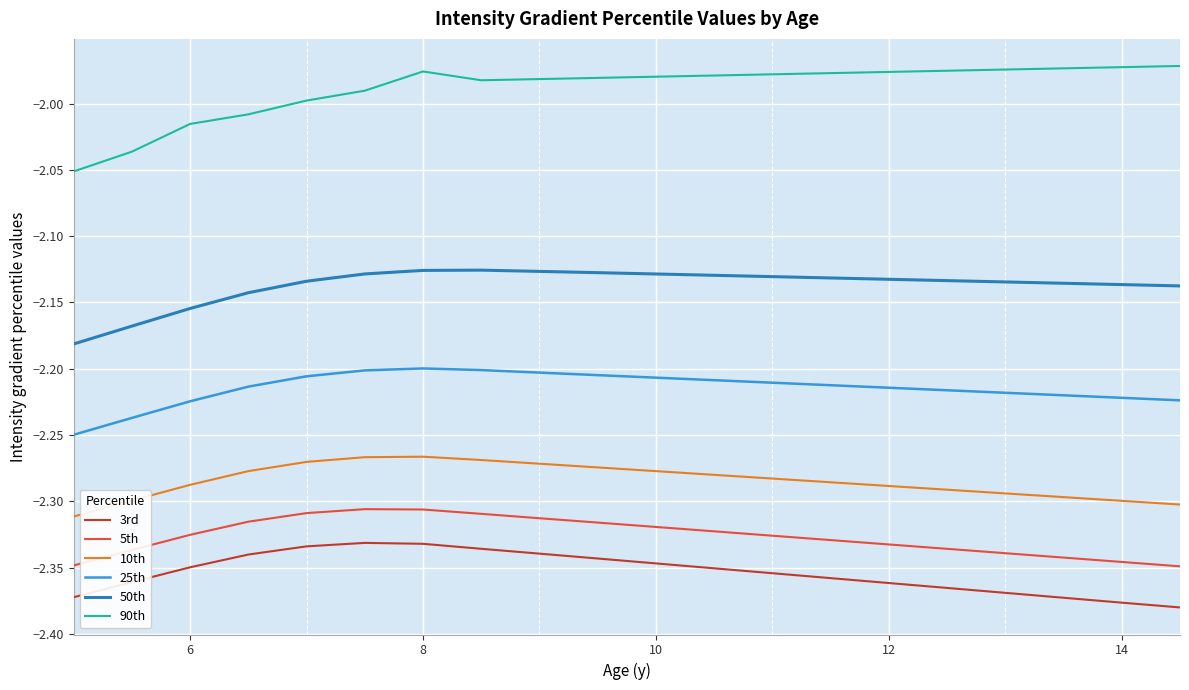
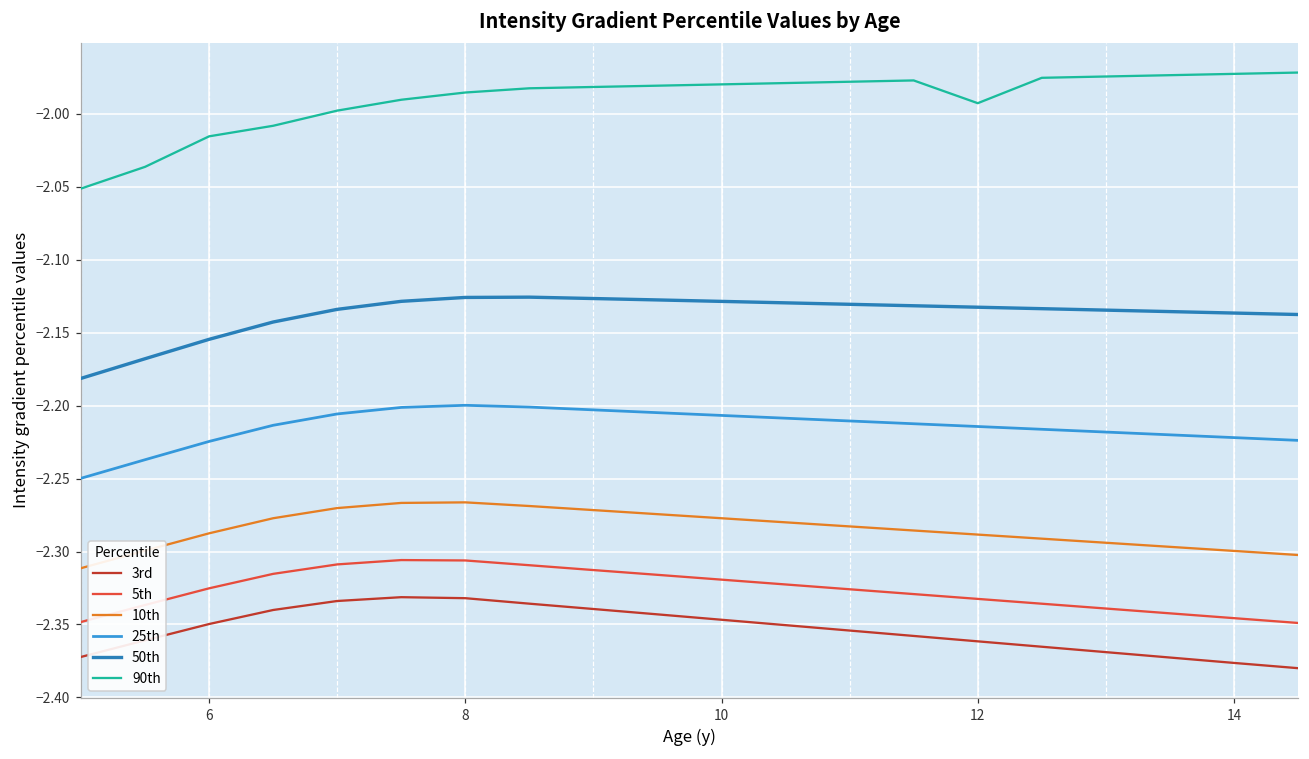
  {
    "90th": {
      "6": -2.015,
-     "8": -1.976,
+     "8": -1.985,
      "10": -1.980,
-     "12": -1.976,
+     "12": -1.993,
      "14": -1.973
    }
  }
